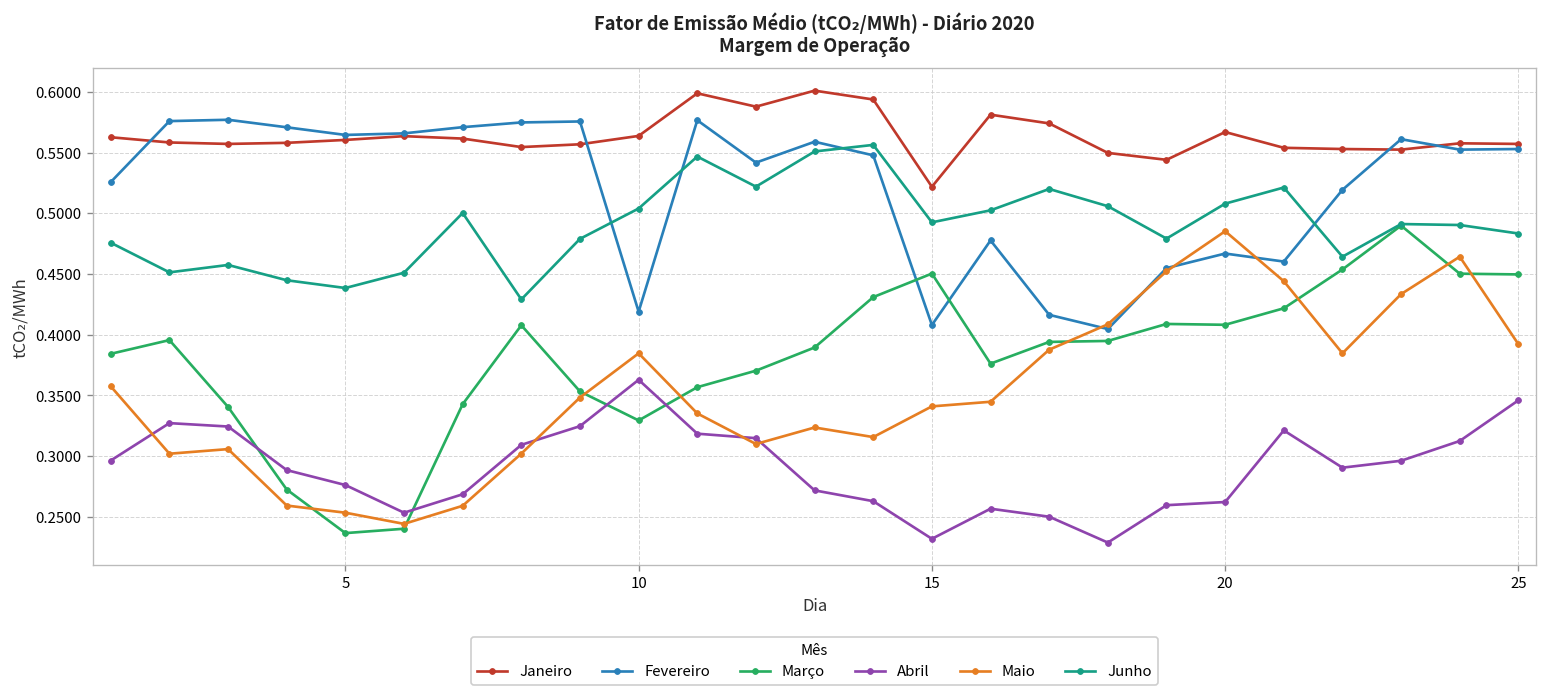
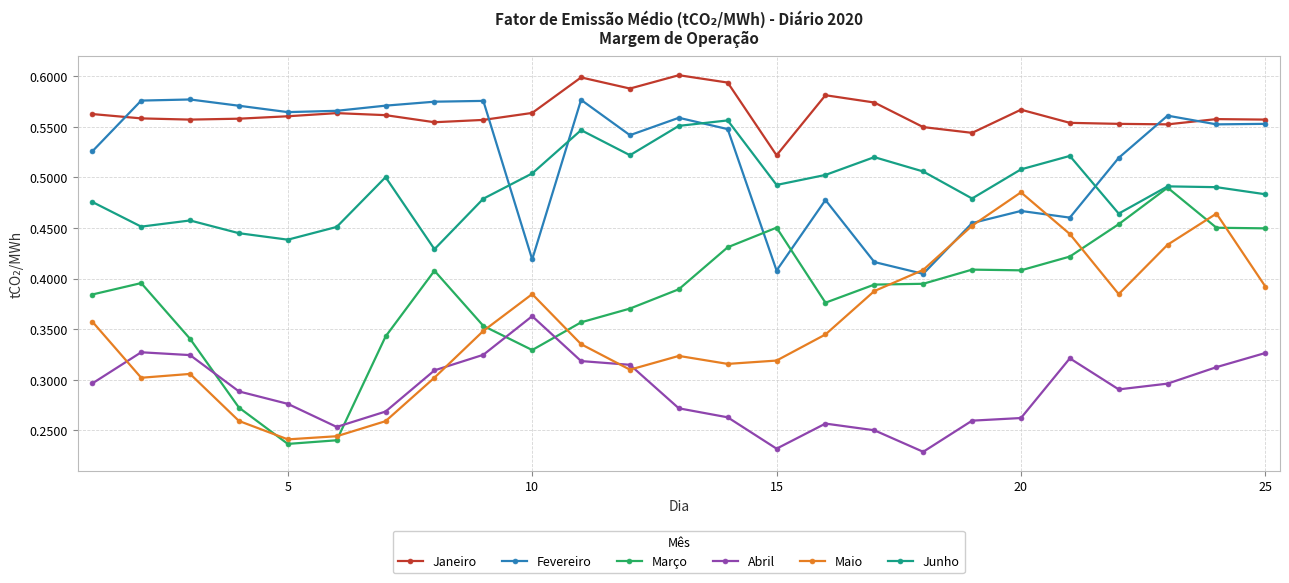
  {
    "Janeiro": {
      "5": 0.561,
      "10": 0.564,
      "15": 0.522,
      "20": 0.567,
      "25": 0.557
    },
    "Fevereiro": {
      "5": 0.565,
      "10": 0.419,
      "15": 0.408,
      "20": 0.467,
      "25": 0.553
    },
    "Abril": {
      "5": 0.276,
      "10": 0.363,
      "15": 0.232,
      "20": 0.262,
-     "25": 0.346
+     "25": 0.327
    },
    "Maio": {
-     "5": 0.253,
+     "5": 0.241,
      "10": 0.385,
-     "15": 0.341,
+     "15": 0.319,
      "20": 0.485,
      "25": 0.392
    }
  }
